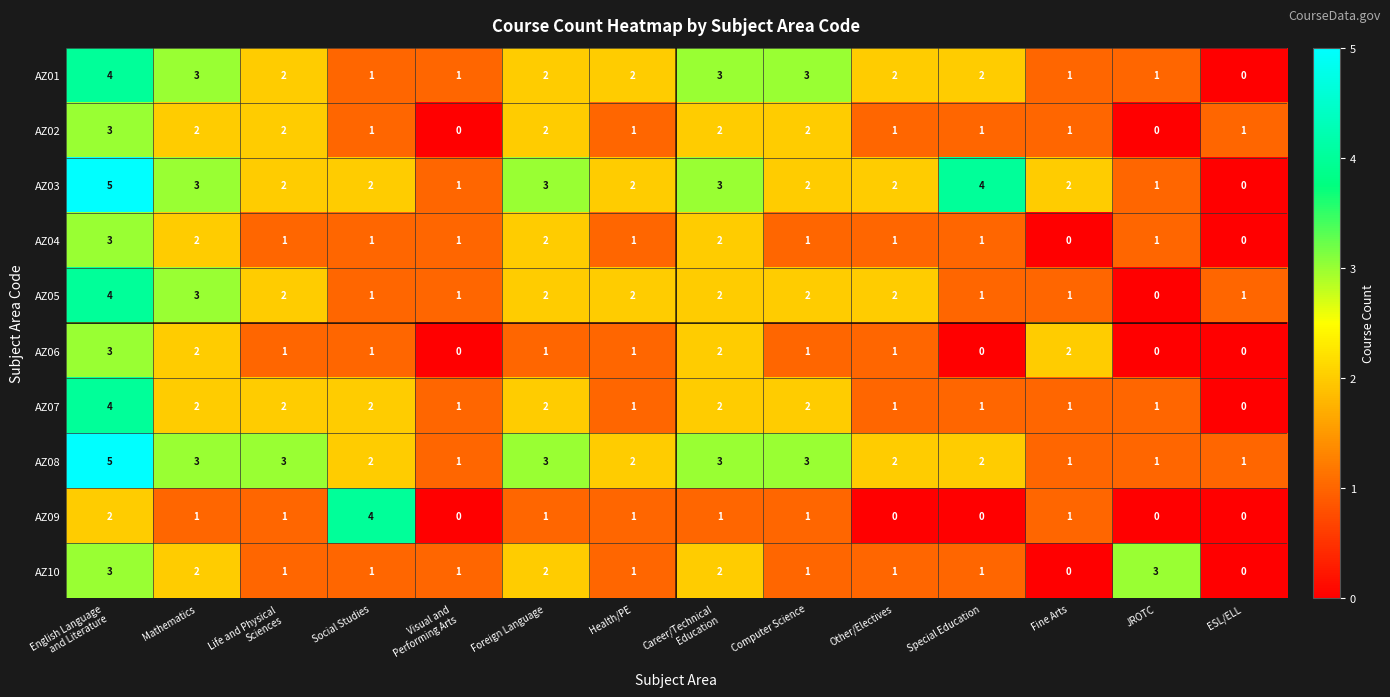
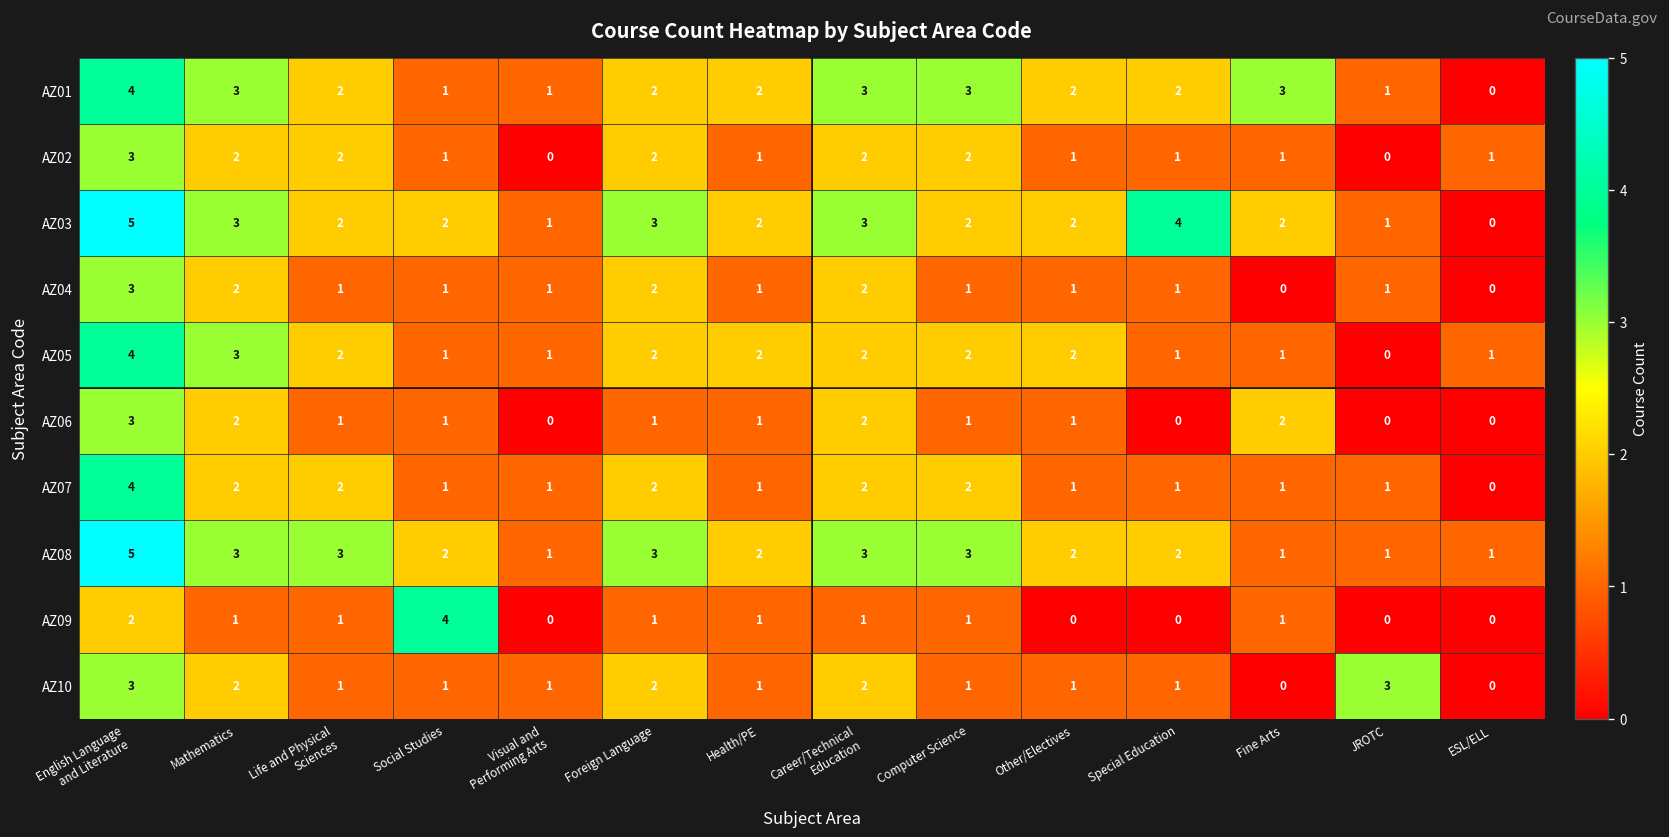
  {
    "AZ01": {
      "English Language and Literature": 4,
      "Mathematics": 3,
      "Life and Physical Sciences": 2,
      "Social Studies": 1,
      "Visual and Performing Arts": 1,
      "Foreign Language": 2,
      "Health/PE": 2,
      "Career/Technical Education": 3,
      "Computer Science": 3,
      "Other/Electives": 2,
      "Special Education": 2,
-     "Fine Arts": 1,
+     "Fine Arts": 3,
      "JROTC": 1,
      "ESL/ELL": 0
    },
    "AZ02": {
      "English Language and Literature": 3,
      "Mathematics": 2,
      "Life and Physical Sciences": 2,
      "Social Studies": 1,
      "Visual and Performing Arts": 0,
      "Foreign Language": 2,
      "Health/PE": 1,
      "Career/Technical Education": 2,
      "Computer Science": 2,
      "Other/Electives": 1,
      "Special Education": 1,
      "Fine Arts": 1,
      "JROTC": 0,
      "ESL/ELL": 1
    },
    "AZ03": {
      "English Language and Literature": 5,
      "Mathematics": 3,
      "Life and Physical Sciences": 2,
      "Social Studies": 2,
      "Visual and Performing Arts": 1,
      "Foreign Language": 3,
      "Health/PE": 2,
      "Career/Technical Education": 3,
      "Computer Science": 2,
      "Other/Electives": 2,
      "Special Education": 4,
      "Fine Arts": 2,
      "JROTC": 1,
      "ESL/ELL": 0
    },
    "AZ04": {
      "English Language and Literature": 3,
      "Mathematics": 2,
      "Life and Physical Sciences": 1,
      "Social Studies": 1,
      "Visual and Performing Arts": 1,
      "Foreign Language": 2,
      "Health/PE": 1,
      "Career/Technical Education": 2,
      "Computer Science": 1,
      "Other/Electives": 1,
      "Special Education": 1,
      "Fine Arts": 0,
      "JROTC": 1,
      "ESL/ELL": 0
    },
    "AZ05": {
      "English Language and Literature": 4,
      "Mathematics": 3,
      "Life and Physical Sciences": 2,
      "Social Studies": 1,
      "Visual and Performing Arts": 1,
      "Foreign Language": 2,
      "Health/PE": 2,
      "Career/Technical Education": 2,
      "Computer Science": 2,
      "Other/Electives": 2,
      "Special Education": 1,
      "Fine Arts": 1,
      "JROTC": 0,
      "ESL/ELL": 1
    },
    "AZ06": {
      "English Language and Literature": 3,
      "Mathematics": 2,
      "Life and Physical Sciences": 1,
      "Social Studies": 1,
      "Visual and Performing Arts": 0,
      "Foreign Language": 1,
      "Health/PE": 1,
      "Career/Technical Education": 2,
      "Computer Science": 1,
      "Other/Electives": 1,
      "Special Education": 0,
      "Fine Arts": 2,
      "JROTC": 0,
      "ESL/ELL": 0
    },
    "AZ07": {
      "English Language and Literature": 4,
      "Mathematics": 2,
      "Life and Physical Sciences": 2,
-     "Social Studies": 2,
+     "Social Studies": 1,
      "Visual and Performing Arts": 1,
      "Foreign Language": 2,
      "Health/PE": 1,
      "Career/Technical Education": 2,
      "Computer Science": 2,
      "Other/Electives": 1,
      "Special Education": 1,
      "Fine Arts": 1,
      "JROTC": 1,
      "ESL/ELL": 0
    },
    "AZ08": {
      "English Language and Literature": 5,
      "Mathematics": 3,
      "Life and Physical Sciences": 3,
      "Social Studies": 2,
      "Visual and Performing Arts": 1,
      "Foreign Language": 3,
      "Health/PE": 2,
      "Career/Technical Education": 3,
      "Computer Science": 3,
      "Other/Electives": 2,
      "Special Education": 2,
      "Fine Arts": 1,
      "JROTC": 1,
      "ESL/ELL": 1
    },
    "AZ09": {
      "English Language and Literature": 2,
      "Mathematics": 1,
      "Life and Physical Sciences": 1,
      "Social Studies": 4,
      "Visual and Performing Arts": 0,
      "Foreign Language": 1,
      "Health/PE": 1,
      "Career/Technical Education": 1,
      "Computer Science": 1,
      "Other/Electives": 0,
      "Special Education": 0,
      "Fine Arts": 1,
      "JROTC": 0,
      "ESL/ELL": 0
    },
    "AZ10": {
      "English Language and Literature": 3,
      "Mathematics": 2,
      "Life and Physical Sciences": 1,
      "Social Studies": 1,
      "Visual and Performing Arts": 1,
      "Foreign Language": 2,
      "Health/PE": 1,
      "Career/Technical Education": 2,
      "Computer Science": 1,
      "Other/Electives": 1,
      "Special Education": 1,
      "Fine Arts": 0,
      "JROTC": 3,
      "ESL/ELL": 0
    }
  }
